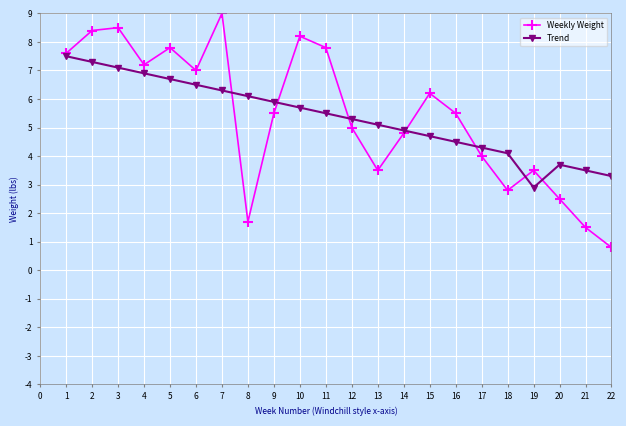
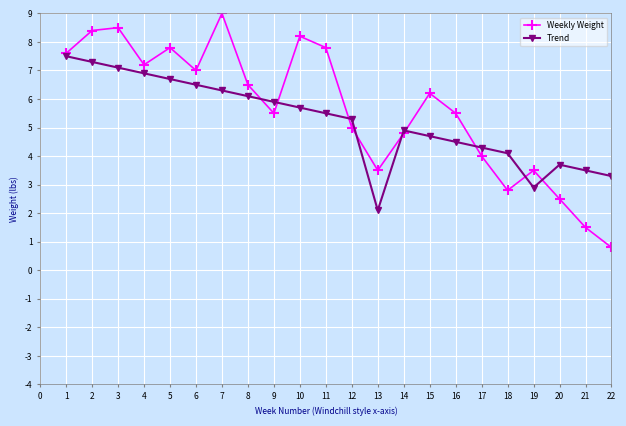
  {
    "Weekly Weight": {
      "1": 7.6,
      "2": 8.4,
      "3": 8.5,
      "4": 7.2,
      "5": 7.8,
      "6": 7.0,
      "7": 9.0,
-     "8": 1.7,
+     "8": 6.5,
      "9": 5.5,
      "10": 8.2,
      "11": 7.8,
      "12": 5.0,
      "13": 3.5,
      "14": 4.8,
      "15": 6.2,
      "16": 5.5,
      "17": 4.0,
      "18": 2.8,
      "19": 3.5,
      "20": 2.5,
      "21": 1.5,
      "22": 0.8
    },
    "Trend": {
      "1": 7.5,
      "2": 7.3,
      "3": 7.1,
      "4": 6.9,
      "5": 6.7,
      "6": 6.5,
      "7": 6.3,
      "8": 6.1,
      "9": 5.9,
      "10": 5.7,
      "11": 5.5,
      "12": 5.3,
-     "13": 5.1,
+     "13": 2.1,
      "14": 4.9,
      "15": 4.7,
      "16": 4.5,
      "17": 4.3,
      "18": 4.1,
      "19": 2.9,
      "20": 3.7,
      "21": 3.5,
      "22": 3.3
    }
  }
